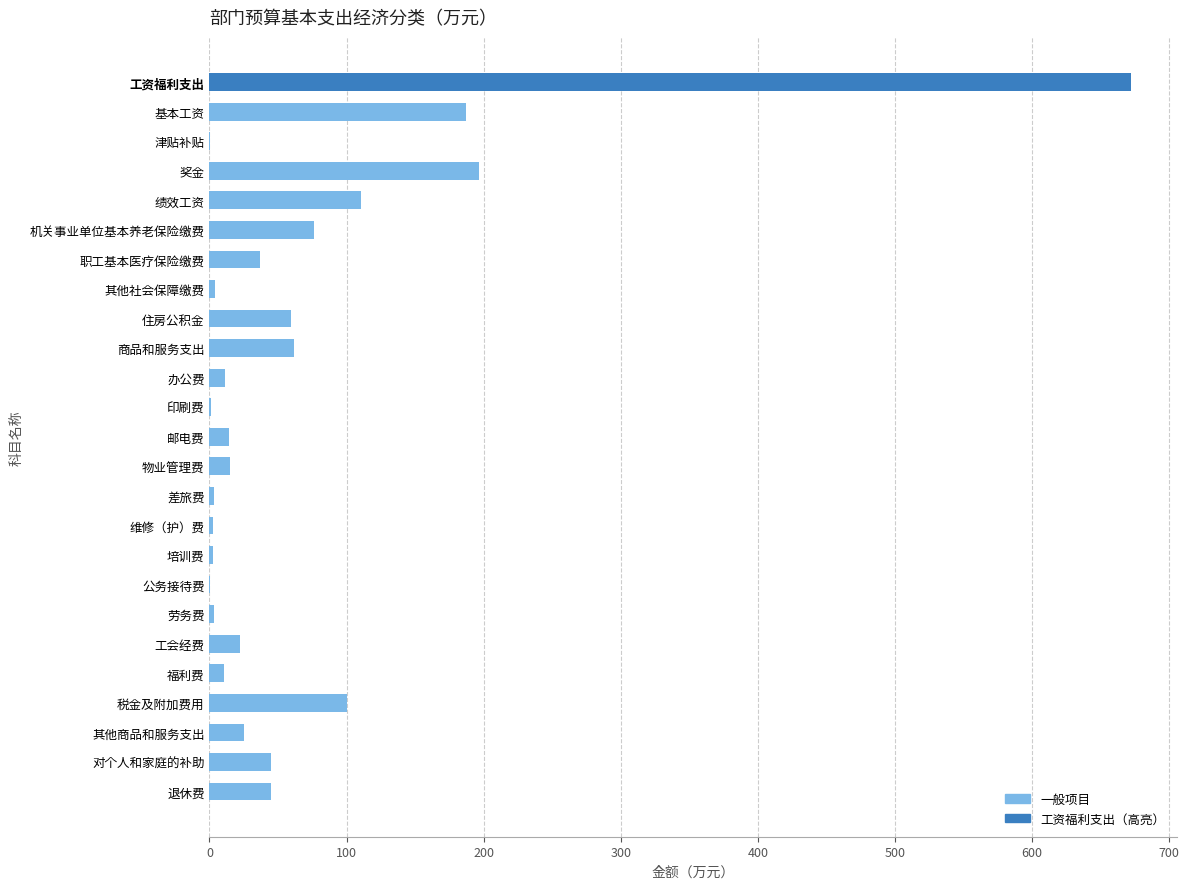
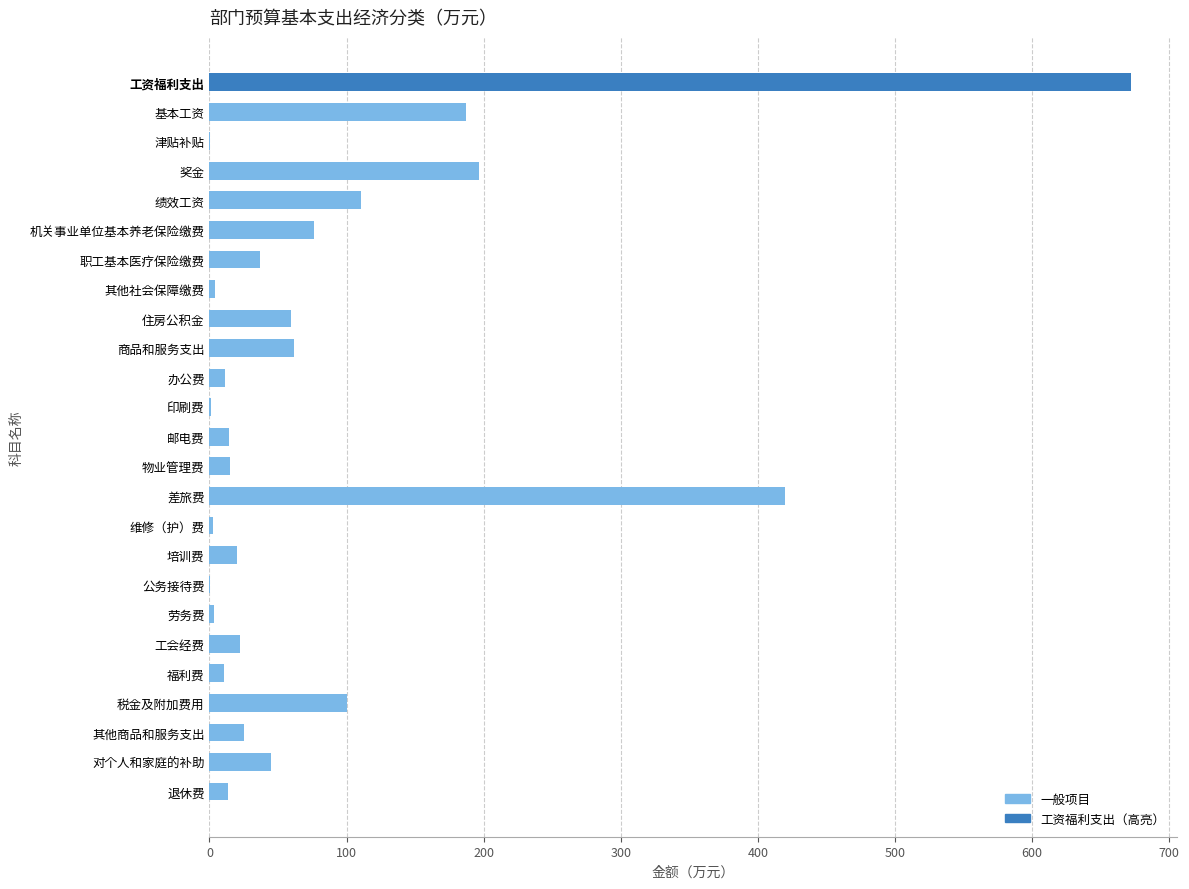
  {
    "工资福利支出": 672,
    "基本工资": 187,
    "奖金": 197,
    "绩效工资": 110,
    "机关事业单位基本养老保险缴费": 76,
    "职工基本医疗保险缴费": 37,
    "其他社会保障缴费": 4,
    "住房公积金": 59,
    "商品和服务支出": 62,
    "办公费": 12,
    "邮电费": 15,
    "物业管理费": 15,
-   "差旅费": 3,
+   "差旅费": 420,
    "维修（护）费": 3,
-   "培训费": 2,
+   "培训费": 20,
    "劳务费": 3,
    "工会经费": 22,
    "福利费": 11,
    "税金及附加费用": 101,
    "其他商品和服务支出": 25,
    "对个人和家庭的补助": 45,
-   "退休费": 45
+   "退休费": 14
  }
